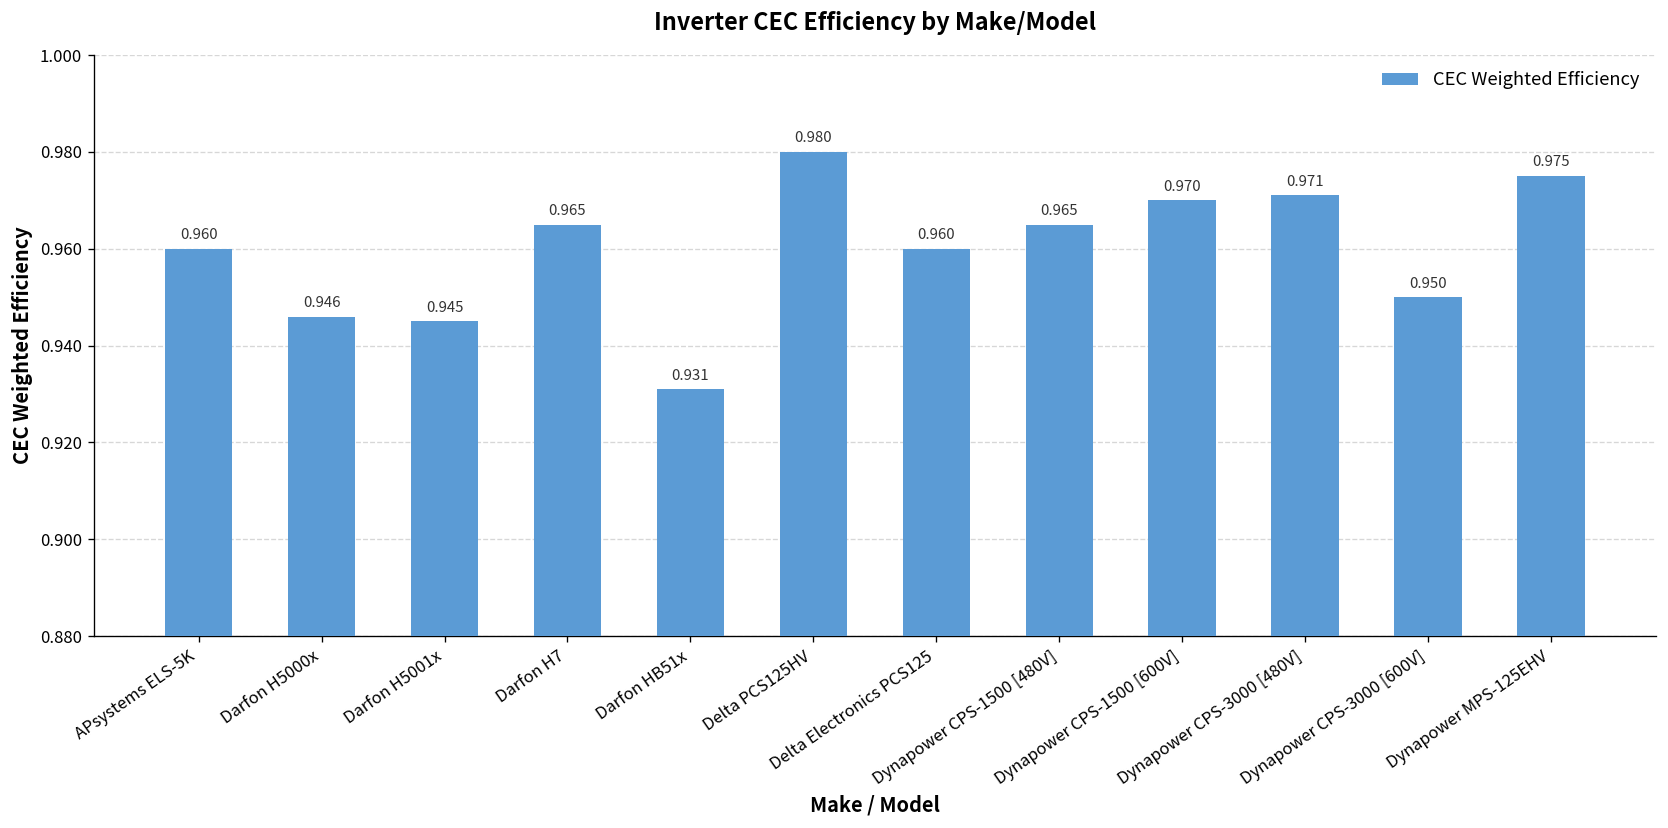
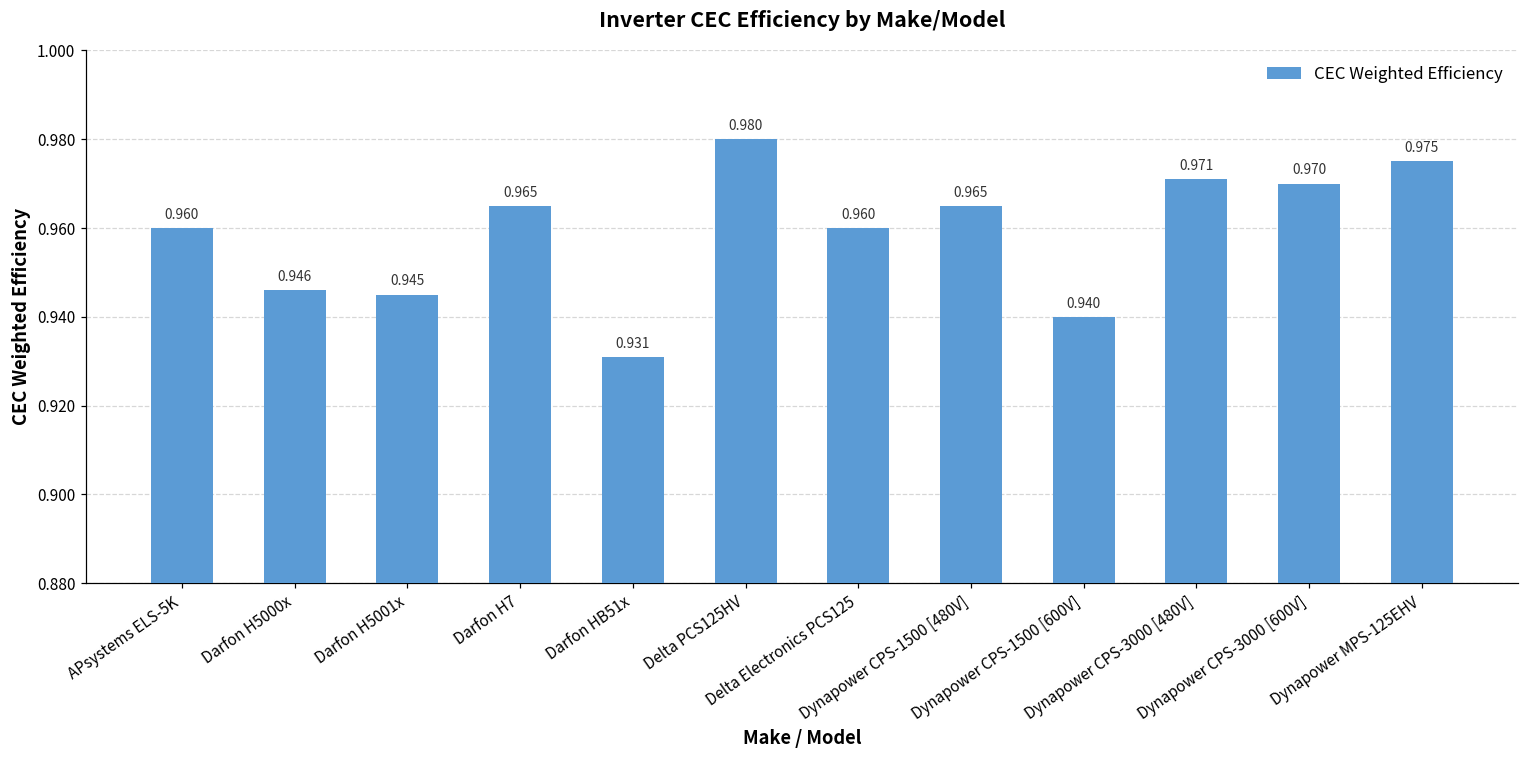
  {
    "APsystems ELS-5K": 0.960,
    "Darfon H5000x": 0.946,
    "Darfon H5001x": 0.945,
    "Darfon H7": 0.965,
    "Darfon HB51x": 0.931,
    "Delta PCS125HV": 0.980,
    "Delta Electronics PCS125": 0.960,
    "Dynapower CPS-1500 [480V]": 0.965,
-   "Dynapower CPS-1500 [600V]": 0.970,
+   "Dynapower CPS-1500 [600V]": 0.940,
    "Dynapower CPS-3000 [480V]": 0.971,
-   "Dynapower CPS-3000 [600V]": 0.950,
+   "Dynapower CPS-3000 [600V]": 0.970,
    "Dynapower MPS-125EHV": 0.975
  }
